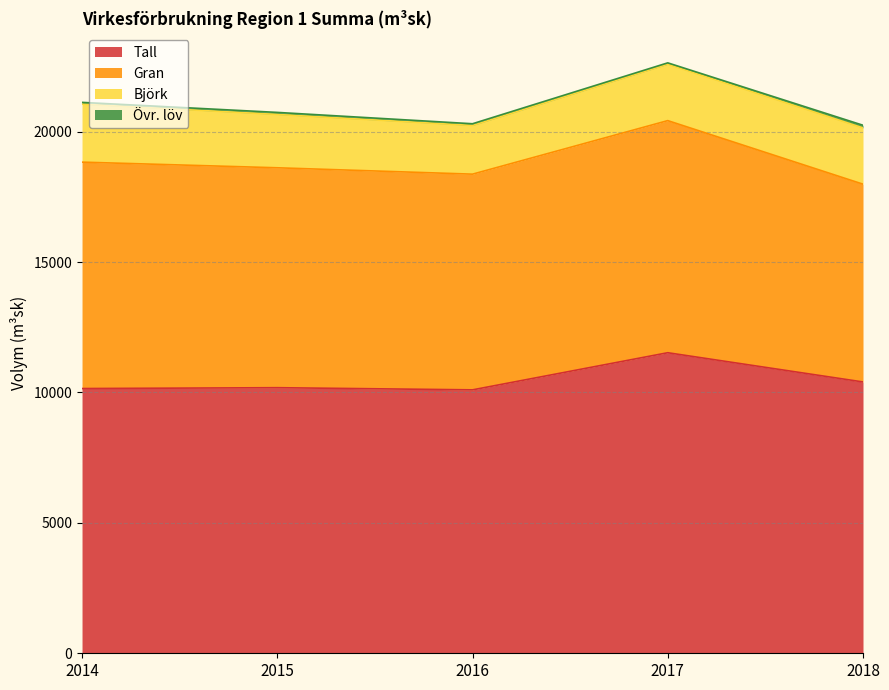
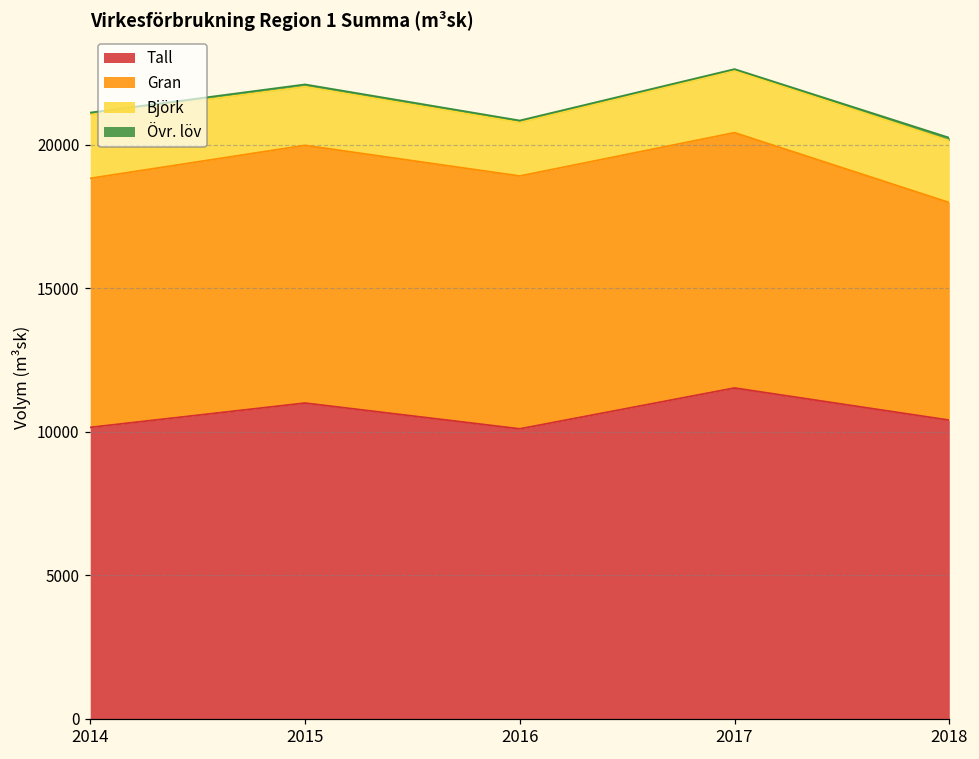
  {
    "Tall": {
      "2014": 10200,
-     "2015": 10200,
+     "2015": 11000,
      "2016": 10100,
      "2017": 11500,
      "2018": 10400
    },
    "Gran": {
      "2014": 8700,
-     "2015": 8400,
-     "2016": 8300,
+     "2015": 9000,
+     "2016": 8800,
      "2017": 8900,
      "2018": 7600
    },
    "Björk": {
      "2018": 2200
    },
    "Övr. löv": {
      "2018": 100
    }
  }
